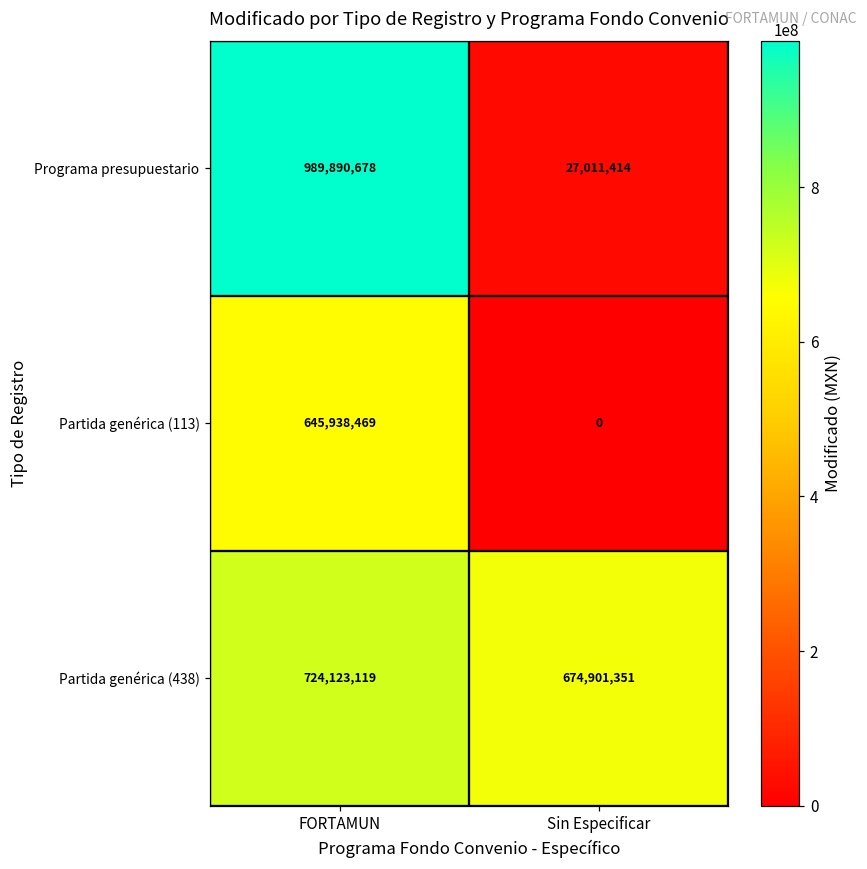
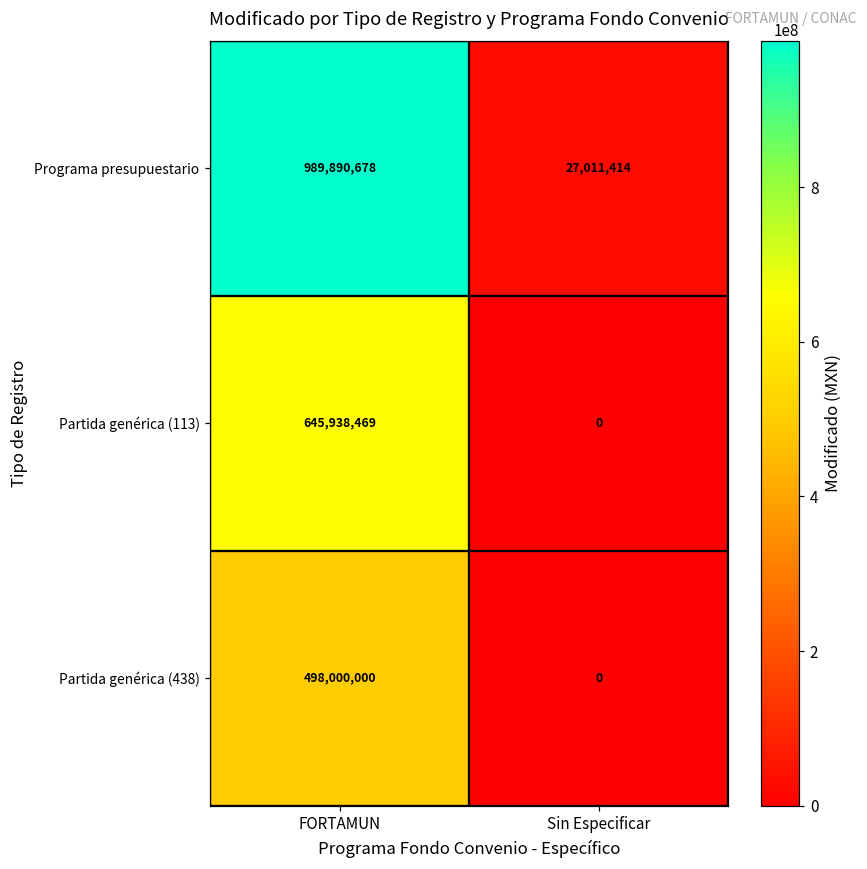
  {
    "Programa presupuestario": {
      "FORTAMUN": "989,890,678",
      "Sin Especificar": "27,011,414"
    },
    "Partida genérica (113)": {
      "FORTAMUN": "645,938,469",
      "Sin Especificar": "0"
    },
    "Partida genérica (438)": {
-     "FORTAMUN": "724,123,119",
-     "Sin Especificar": "674,901,351"
+     "FORTAMUN": "498,000,000",
+     "Sin Especificar": "0"
    }
  }
